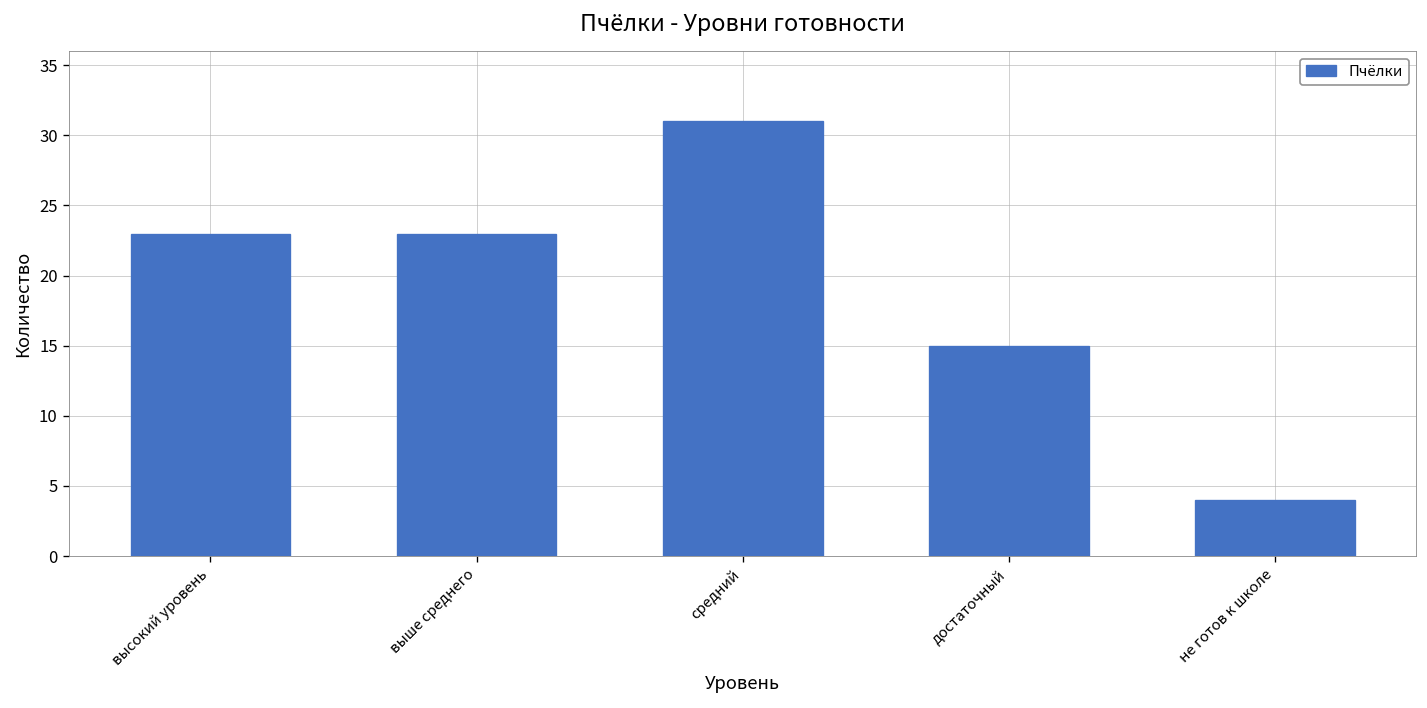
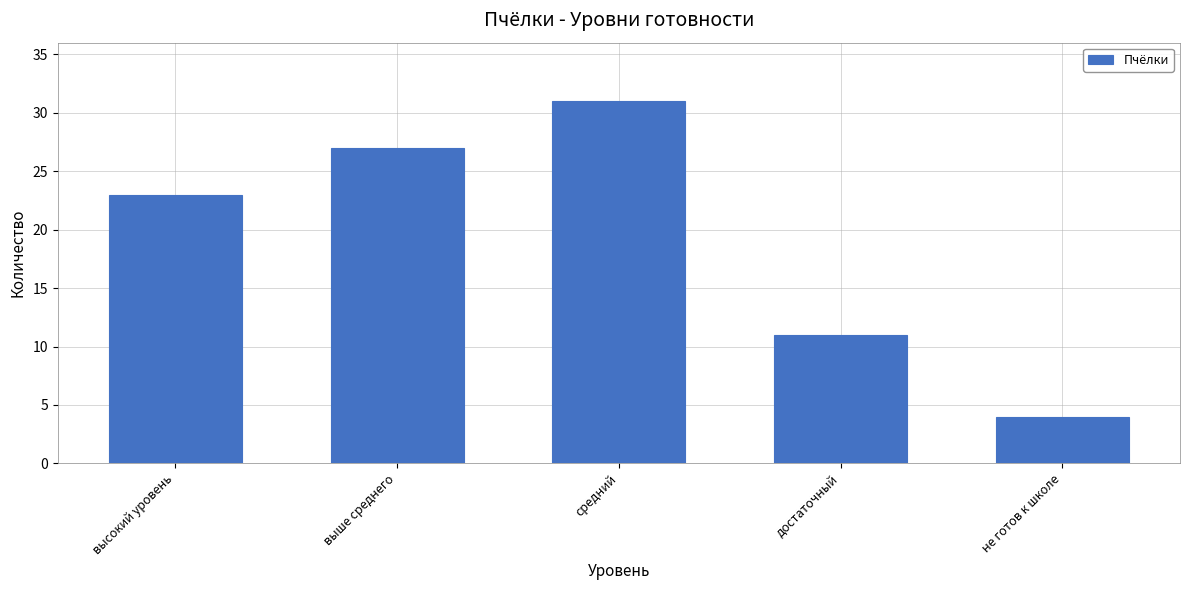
  {
    "высокий уровень": 23,
-   "выше среднего": 23,
+   "выше среднего": 27,
    "средний": 31,
-   "достаточный": 15,
+   "достаточный": 11,
    "не готов к школе": 4
  }
